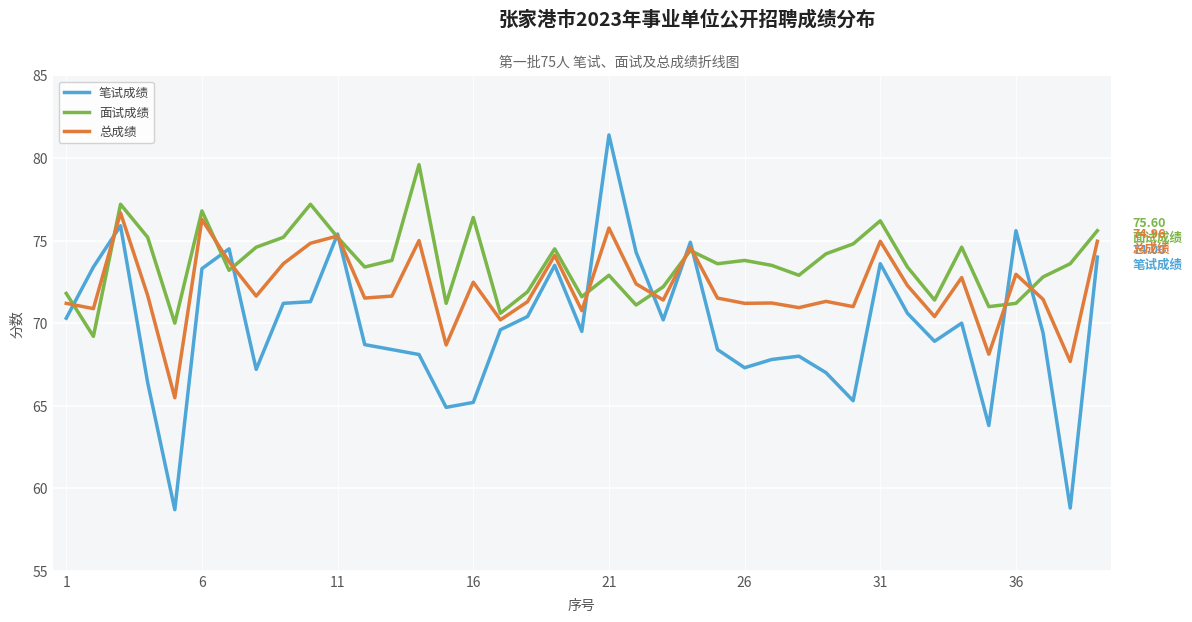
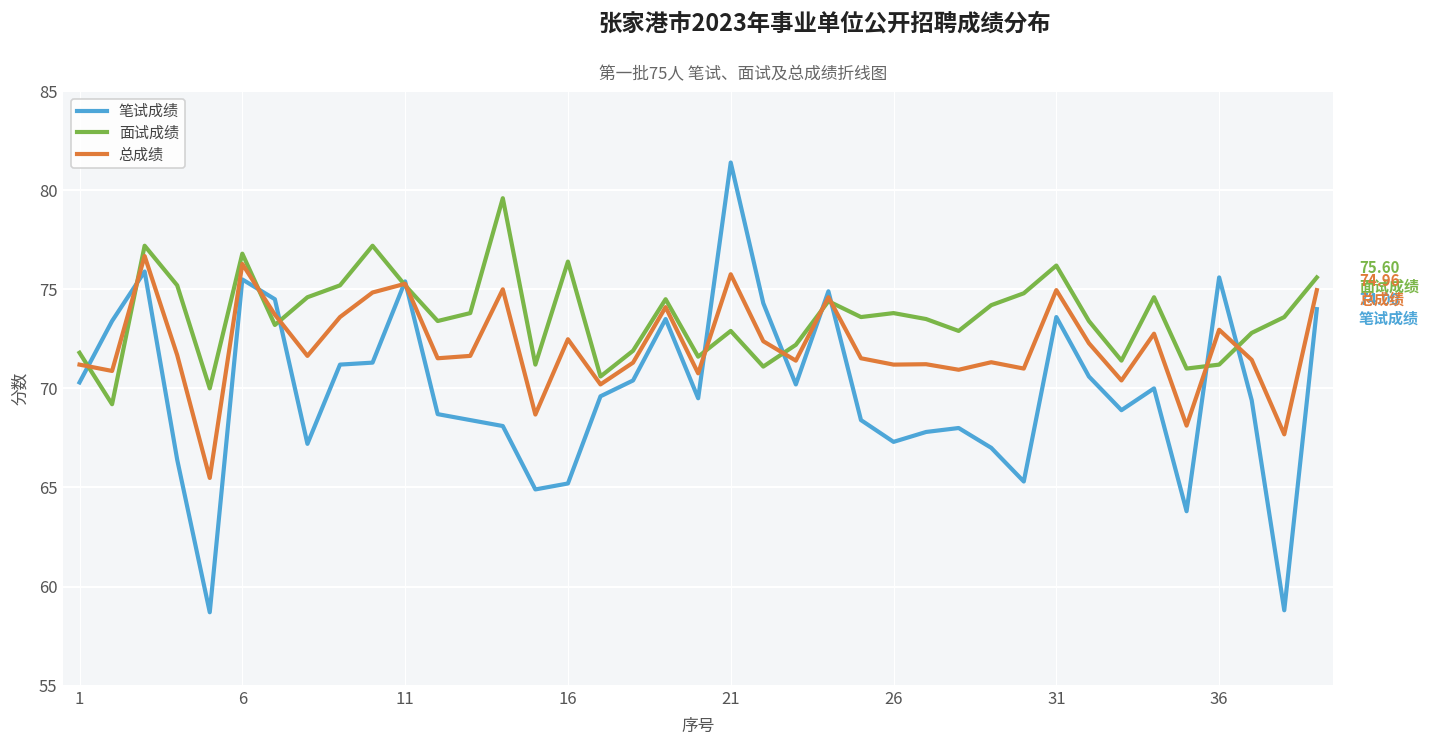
  {
    "笔试成绩": {
      "1": 70.3,
-     "6": 73.3,
+     "6": 75.5,
      "16": 65.2,
      "21": 81.4,
      "26": 67.3,
      "31": 73.6,
      "36": 75.6
    },
    "面试成绩": {
      "1": 71.8,
      "6": 76.8,
      "16": 76.4,
      "21": 72.9,
      "26": 73.8,
      "31": 76.2,
      "36": 71.2
    },
    "总成绩": {
      "1": 71.2,
      "6": 76.3,
      "16": 72.5,
      "21": 75.8,
      "26": 71.2,
      "31": 75.0,
      "36": 73.0
    }
  }
